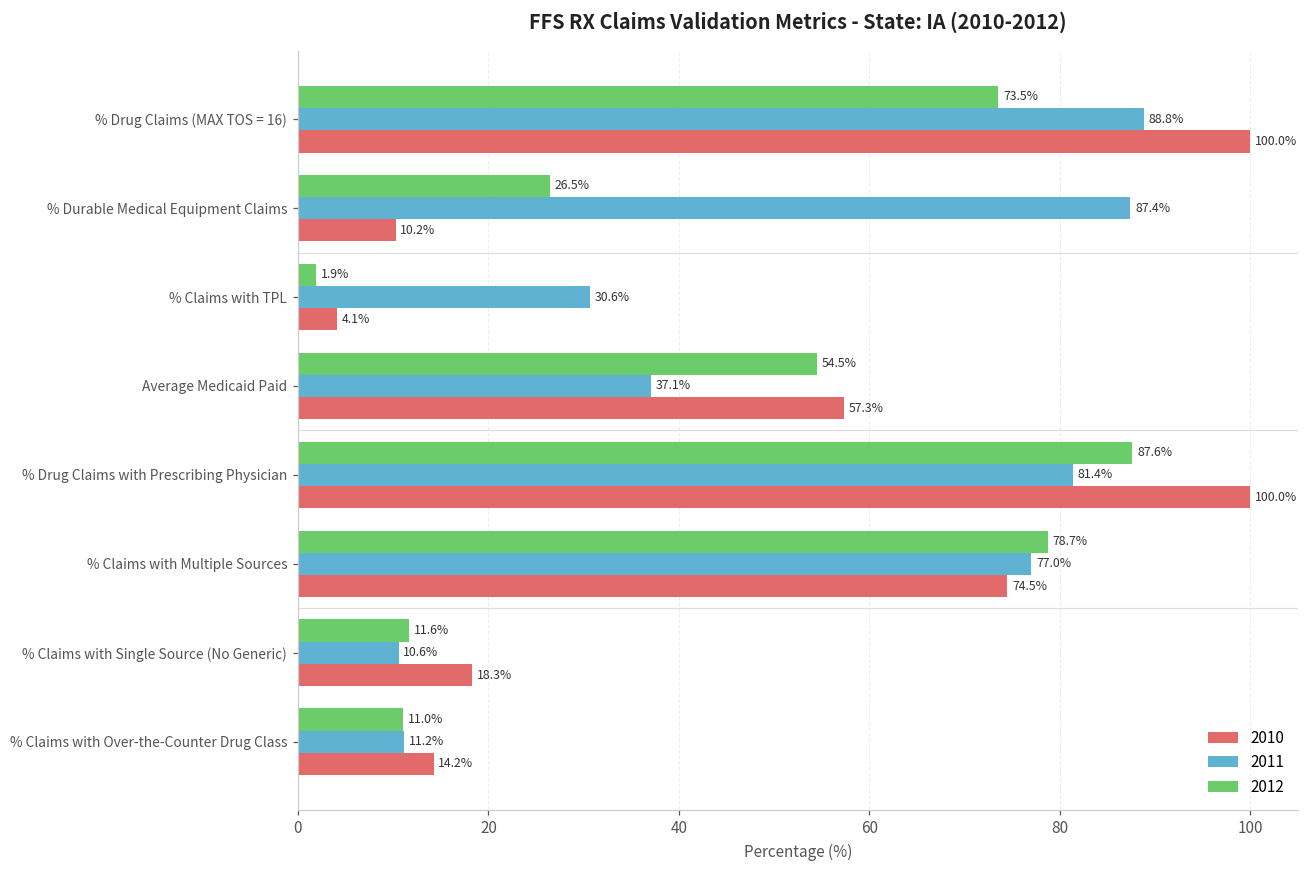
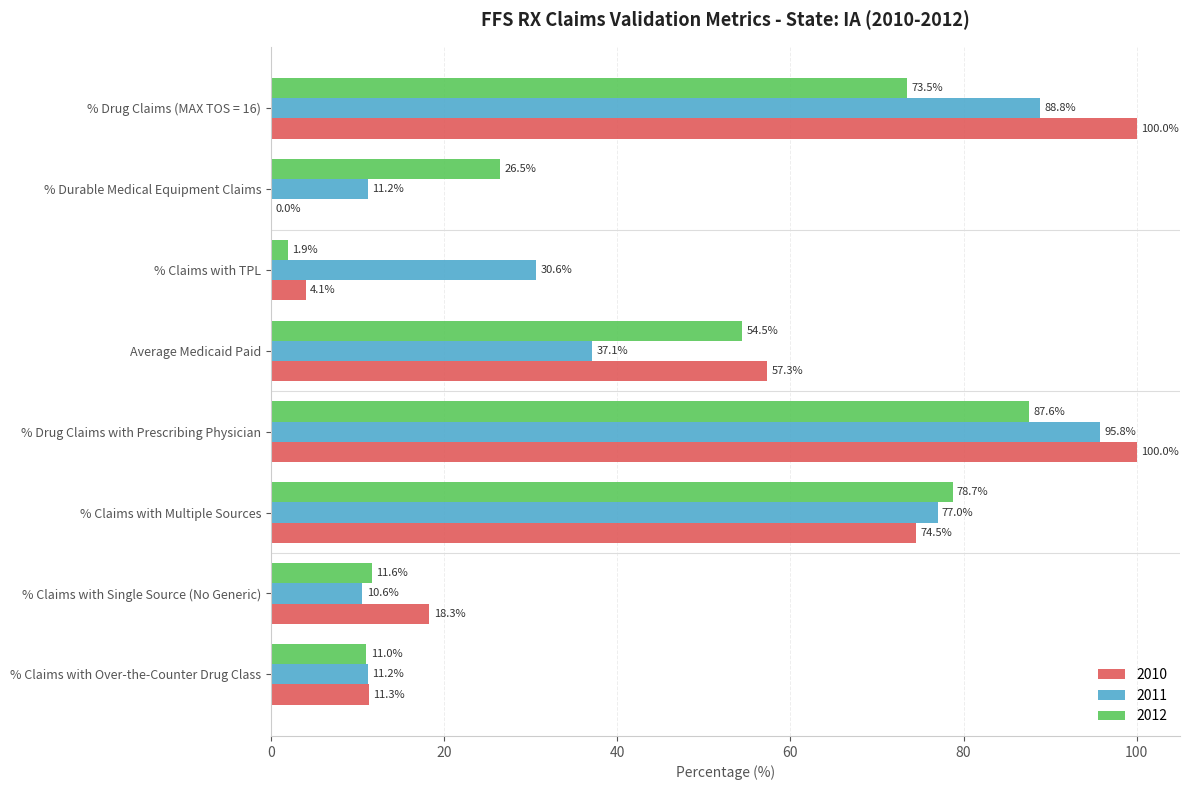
  {
    "2010": {
      "% Drug Claims (MAX TOS = 16)": "100.0%",
-     "% Durable Medical Equipment Claims": "10.2%",
+     "% Durable Medical Equipment Claims": "0.0%",
      "% Claims with TPL": "4.1%",
      "Average Medicaid Paid": "57.3%",
      "% Drug Claims with Prescribing Physician": "100.0%",
      "% Claims with Multiple Sources": "74.5%",
      "% Claims with Single Source (No Generic)": "18.3%",
-     "% Claims with Over-the-Counter Drug Class": "14.2%"
+     "% Claims with Over-the-Counter Drug Class": "11.3%"
    },
    "2011": {
      "% Drug Claims (MAX TOS = 16)": "88.8%",
-     "% Durable Medical Equipment Claims": "87.4%",
+     "% Durable Medical Equipment Claims": "11.2%",
      "% Claims with TPL": "30.6%",
      "Average Medicaid Paid": "37.1%",
-     "% Drug Claims with Prescribing Physician": "81.4%",
+     "% Drug Claims with Prescribing Physician": "95.8%",
      "% Claims with Multiple Sources": "77.0%",
      "% Claims with Single Source (No Generic)": "10.6%",
      "% Claims with Over-the-Counter Drug Class": "11.2%"
    },
    "2012": {
      "% Drug Claims (MAX TOS = 16)": "73.5%",
      "% Durable Medical Equipment Claims": "26.5%",
      "% Claims with TPL": "1.9%",
      "Average Medicaid Paid": "54.5%",
      "% Drug Claims with Prescribing Physician": "87.6%",
      "% Claims with Multiple Sources": "78.7%",
      "% Claims with Single Source (No Generic)": "11.6%",
      "% Claims with Over-the-Counter Drug Class": "11.0%"
    }
  }
